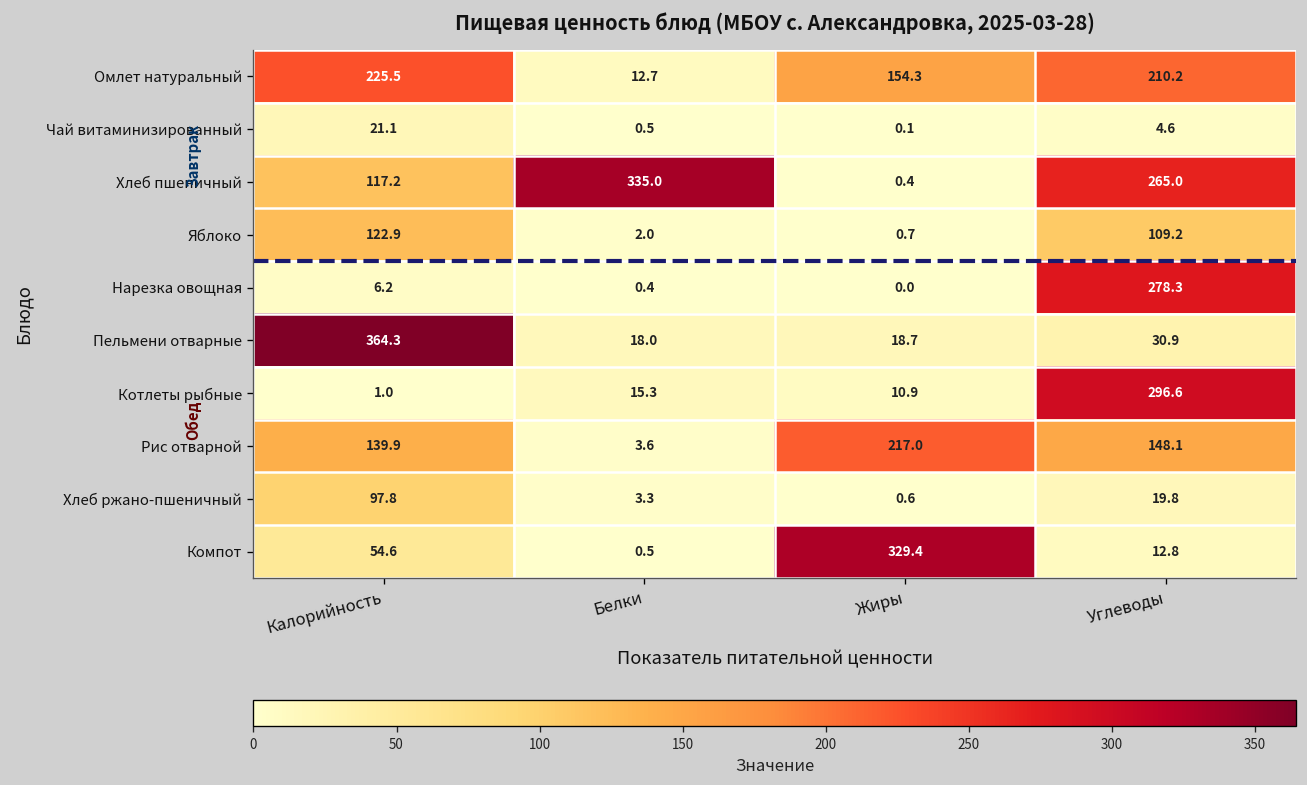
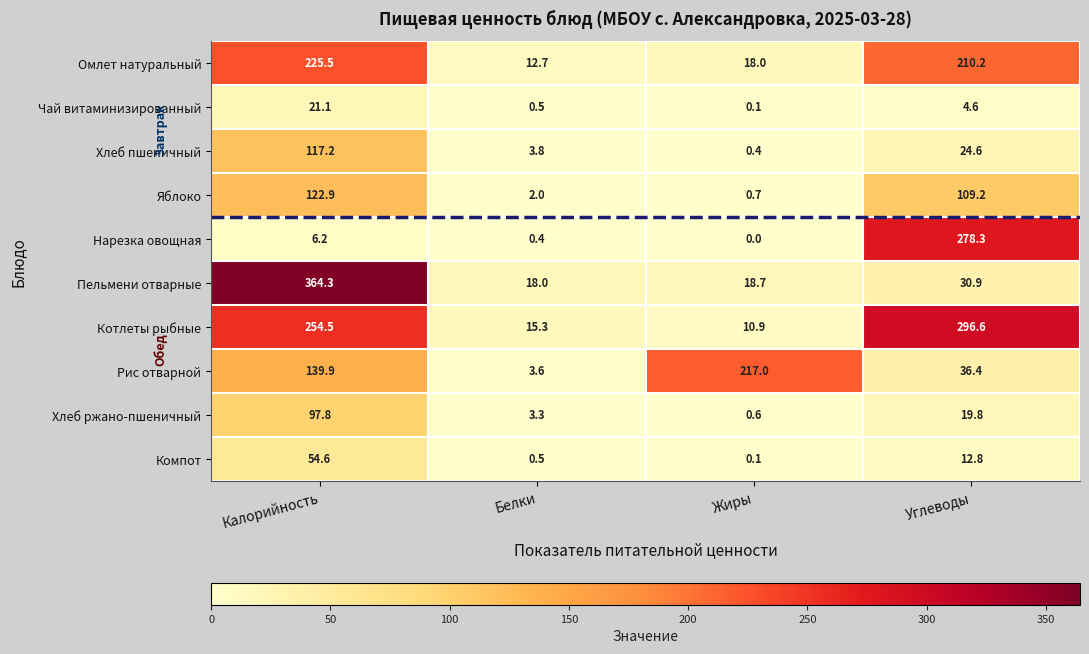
  {
    "Омлет натуральный": {
      "Калорийность": 225.5,
      "Белки": 12.7,
-     "Жиры": 154.3,
+     "Жиры": 18.0,
      "Углеводы": 210.2
    },
    "Чай витаминизированный": {
      "Калорийность": 21.1,
      "Белки": 0.5,
      "Жиры": 0.1,
      "Углеводы": 4.6
    },
    "Хлеб пшеничный": {
      "Калорийность": 117.2,
-     "Белки": 335.0,
+     "Белки": 3.8,
      "Жиры": 0.4,
-     "Углеводы": 265.0
+     "Углеводы": 24.6
    },
    "Яблоко": {
      "Калорийность": 122.9,
      "Белки": 2.0,
      "Жиры": 0.7,
      "Углеводы": 109.2
    },
    "Нарезка овощная": {
      "Калорийность": 6.2,
      "Белки": 0.4,
      "Жиры": 0.0,
      "Углеводы": 278.3
    },
    "Пельмени отварные": {
      "Калорийность": 364.3,
      "Белки": 18.0,
      "Жиры": 18.7,
      "Углеводы": 30.9
    },
    "Котлеты рыбные": {
-     "Калорийность": 1.0,
+     "Калорийность": 254.5,
      "Белки": 15.3,
      "Жиры": 10.9,
      "Углеводы": 296.6
    },
    "Рис отварной": {
      "Калорийность": 139.9,
      "Белки": 3.6,
      "Жиры": 217.0,
-     "Углеводы": 148.1
+     "Углеводы": 36.4
    },
    "Хлеб ржано-пшеничный": {
      "Калорийность": 97.8,
      "Белки": 3.3,
      "Жиры": 0.6,
      "Углеводы": 19.8
    },
    "Компот": {
      "Калорийность": 54.6,
      "Белки": 0.5,
-     "Жиры": 329.4,
+     "Жиры": 0.1,
      "Углеводы": 12.8
    }
  }
